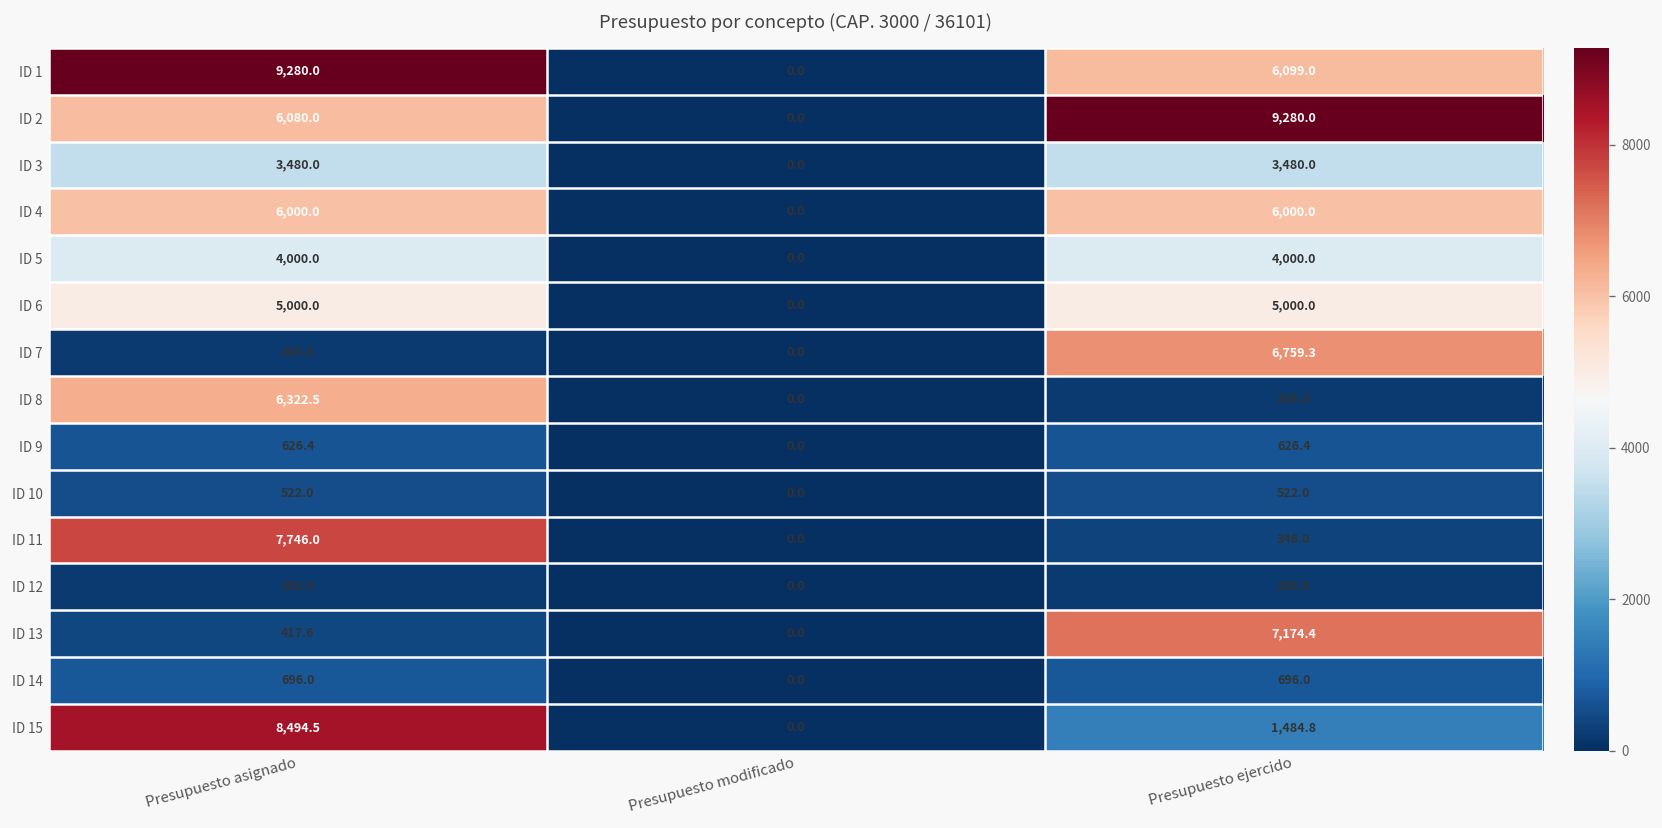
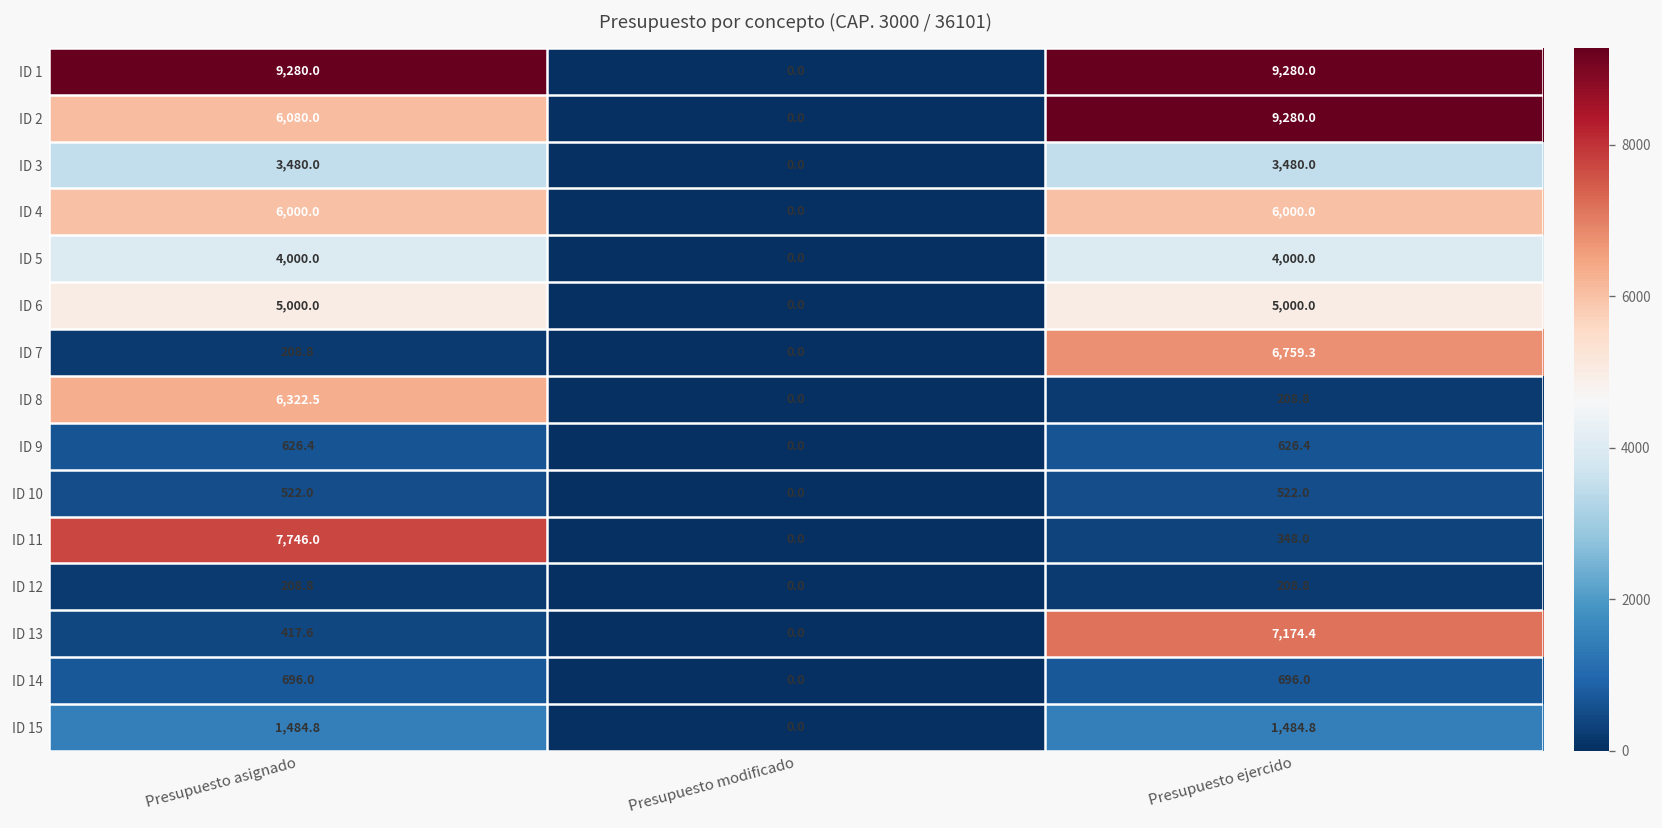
  {
    "ID 1": {
      "Presupuesto asignado": "9,280.0",
-     "Presupuesto ejercido": "6,099.0"
+     "Presupuesto ejercido": "9,280.0"
    },
    "ID 2": {
      "Presupuesto asignado": "6,080.0",
      "Presupuesto ejercido": "9,280.0"
    },
    "ID 3": {
      "Presupuesto asignado": "3,480.0",
      "Presupuesto ejercido": "3,480.0"
    },
    "ID 4": {
      "Presupuesto asignado": "6,000.0",
      "Presupuesto ejercido": "6,000.0"
    },
    "ID 5": {
      "Presupuesto asignado": "4,000.0",
      "Presupuesto ejercido": "4,000.0"
    },
    "ID 6": {
      "Presupuesto asignado": "5,000.0",
      "Presupuesto ejercido": "5,000.0"
    },
    "ID 7": {
      "Presupuesto asignado": "208.8",
      "Presupuesto ejercido": "6,759.3"
    },
    "ID 8": {
      "Presupuesto asignado": "6,322.5",
      "Presupuesto ejercido": "208.8"
    },
    "ID 9": {
      "Presupuesto asignado": "626.4",
      "Presupuesto ejercido": "626.4"
    },
    "ID 10": {
      "Presupuesto asignado": "522.0",
      "Presupuesto ejercido": "522.0"
    },
    "ID 11": {
      "Presupuesto asignado": "7,746.0",
      "Presupuesto ejercido": "348.0"
    },
    "ID 12": {
      "Presupuesto asignado": "208.8",
      "Presupuesto ejercido": "208.8"
    },
    "ID 13": {
      "Presupuesto asignado": "417.6",
      "Presupuesto ejercido": "7,174.4"
    },
    "ID 14": {
      "Presupuesto asignado": "696.0",
      "Presupuesto ejercido": "696.0"
    },
    "ID 15": {
-     "Presupuesto asignado": "8,494.5",
+     "Presupuesto asignado": "1,484.8",
      "Presupuesto ejercido": "1,484.8"
    }
  }
